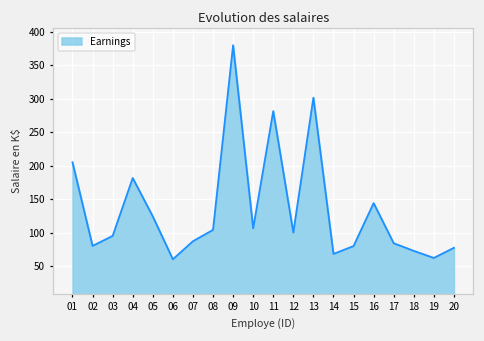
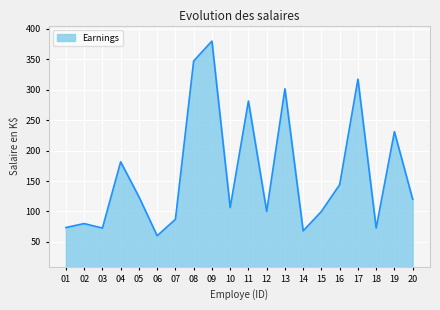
  {
-   "01": 210,
+   "01": 70,
    "02": 80,
-   "03": 100,
+   "03": 70,
    "04": 180,
    "05": 120,
    "06": 60,
    "07": 90,
-   "08": 100,
+   "08": 350,
    "09": 380,
    "10": 110,
    "11": 280,
    "12": 100,
    "13": 300,
    "14": 70,
-   "15": 80,
+   "15": 100,
    "16": 140,
-   "17": 80,
+   "17": 320,
    "18": 70,
-   "19": 60,
-   "20": 80
+   "19": 230,
+   "20": 120
  }
